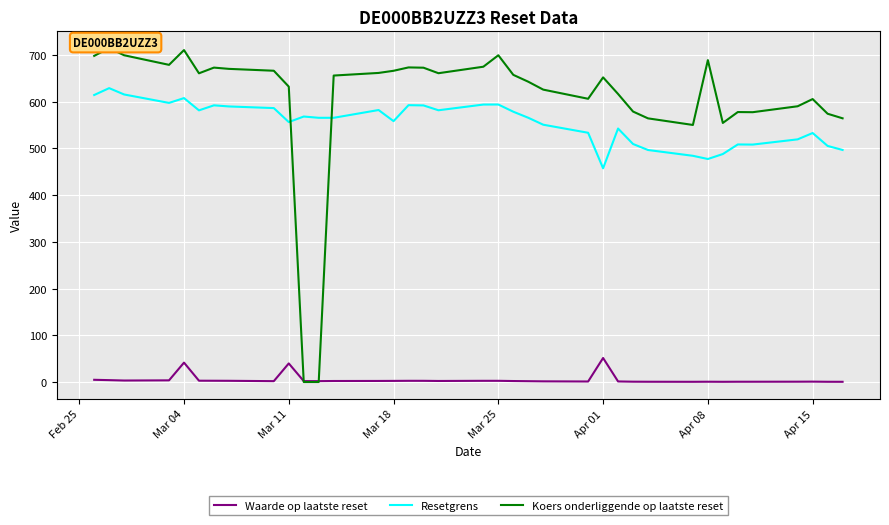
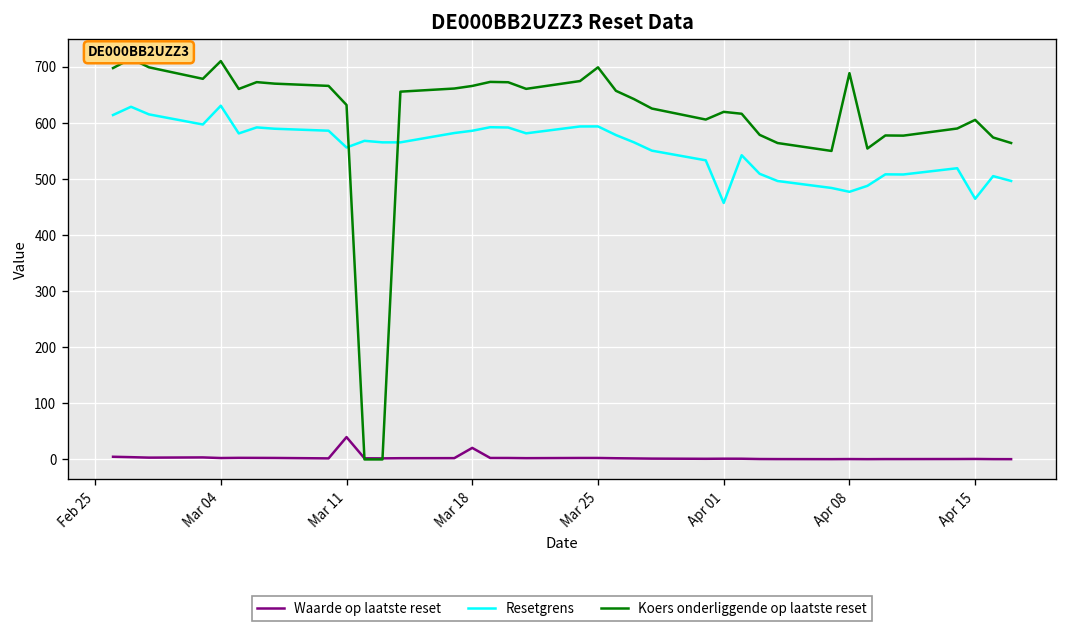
  {
    "Waarde op laatste reset": {
-     "Mar 04": 40,
+     "Mar 04": 0,
      "Mar 11": 40,
-     "Mar 18": 0,
+     "Mar 18": 20,
      "Mar 25": 0,
-     "Apr 01": 50,
+     "Apr 01": 0,
      "Apr 08": 0,
      "Apr 15": 0
    },
    "Resetgrens": {
-     "Mar 04": 610,
+     "Mar 04": 630,
      "Mar 11": 560,
-     "Mar 18": 560,
+     "Mar 18": 590,
      "Mar 25": 590,
      "Apr 01": 460,
      "Apr 08": 480,
-     "Apr 15": 530
+     "Apr 15": 460
    },
    "Koers onderliggende op laatste reset": {
      "Mar 04": 710,
      "Mar 11": 630,
      "Mar 18": 670,
      "Mar 25": 700,
-     "Apr 01": 650,
+     "Apr 01": 620,
      "Apr 08": 690,
      "Apr 15": 610
    }
  }
